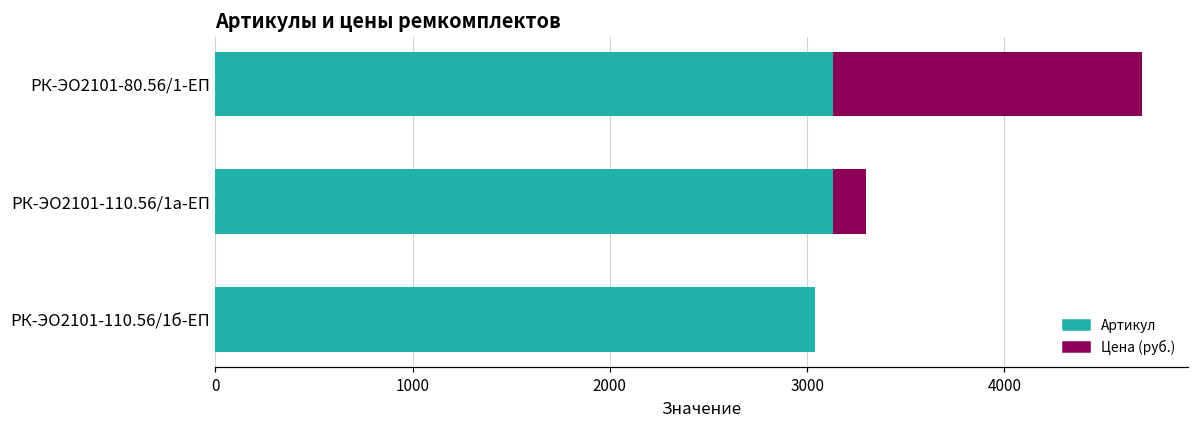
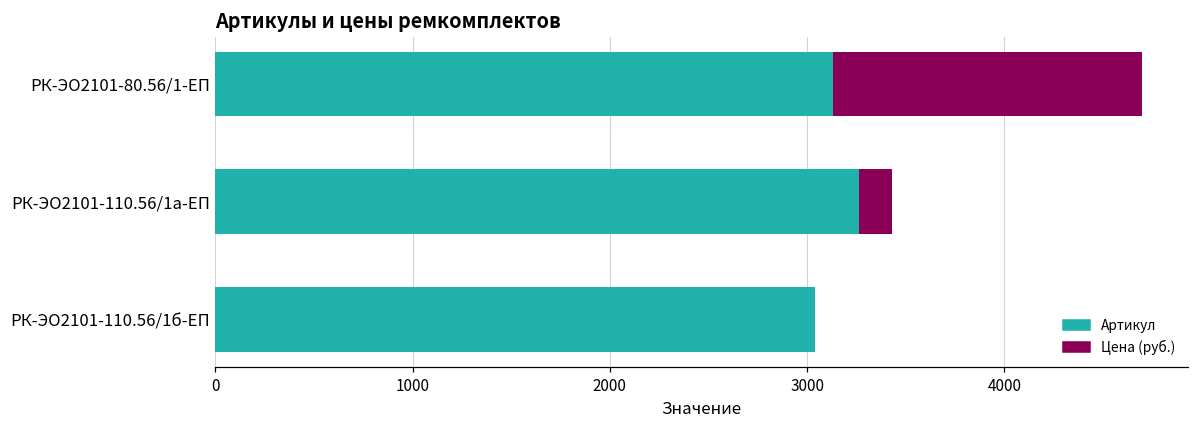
  {
    "Артикул": {
      "РК-ЭО2101-80.56/1-ЕП": 3130,
-     "РК-ЭО2101-110.56/1а-ЕП": 3130,
+     "РК-ЭО2101-110.56/1а-ЕП": 3270,
      "РК-ЭО2101-110.56/1б-ЕП": 3040
    },
    "Цена (руб.)": {
      "РК-ЭО2101-80.56/1-ЕП": 1570,
      "РК-ЭО2101-110.56/1а-ЕП": 170,
      "РК-ЭО2101-110.56/1б-ЕП": 0
    }
  }
